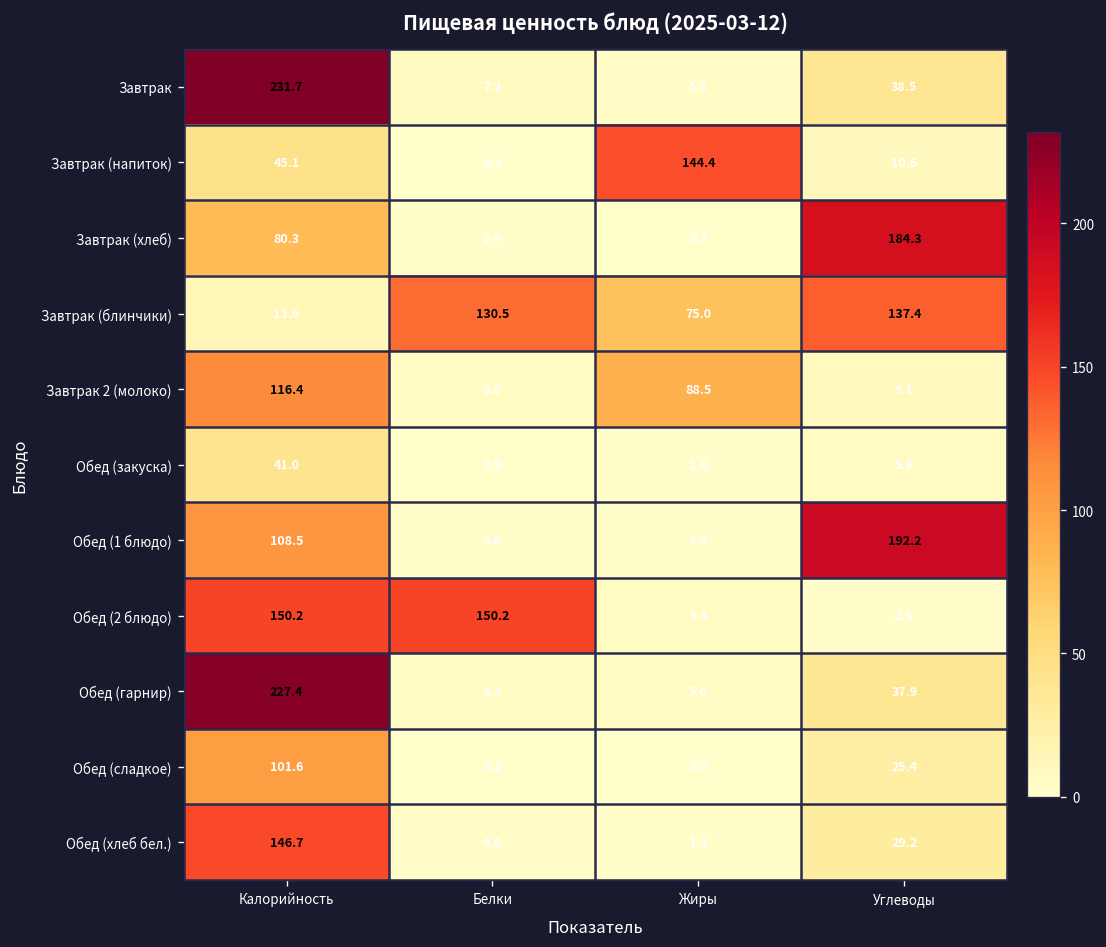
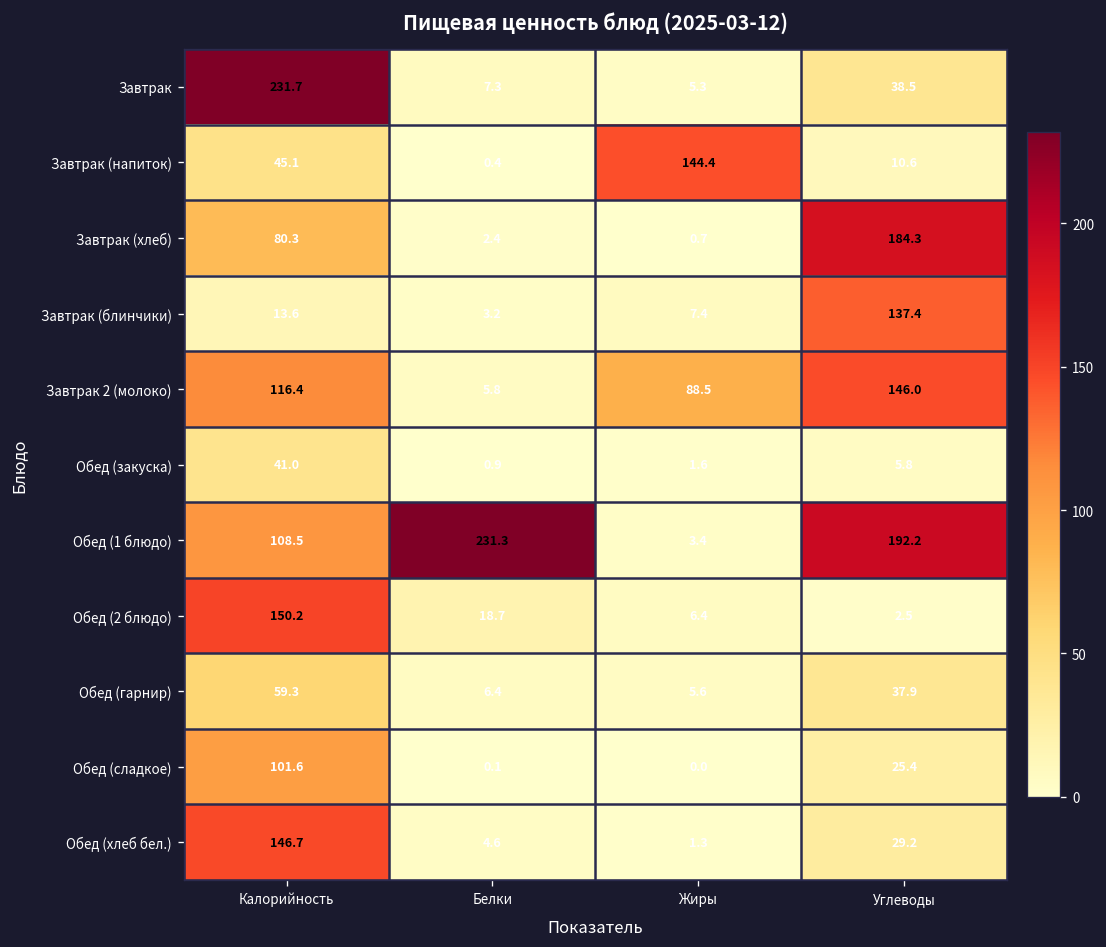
  {
    "Завтрак": {
      "Калорийность": 231.7,
      "Белки": 7.3,
      "Жиры": 5.3,
      "Углеводы": 38.5
    },
    "Завтрак (напиток)": {
      "Калорийность": 45.1,
      "Белки": 0.4,
      "Жиры": 144.4,
      "Углеводы": 10.6
    },
    "Завтрак (хлеб)": {
      "Калорийность": 80.3,
      "Белки": 2.4,
      "Жиры": 0.7,
      "Углеводы": 184.3
    },
    "Завтрак (блинчики)": {
      "Калорийность": 13.6,
-     "Белки": 130.5,
-     "Жиры": 75.0,
+     "Белки": 3.2,
+     "Жиры": 7.4,
      "Углеводы": 137.4
    },
    "Завтрак 2 (молоко)": {
      "Калорийность": 116.4,
      "Белки": 5.8,
      "Жиры": 88.5,
-     "Углеводы": 9.1
+     "Углеводы": 146.0
    },
    "Обед (закуска)": {
      "Калорийность": 41.0,
      "Белки": 0.9,
      "Жиры": 1.6,
      "Углеводы": 5.8
    },
    "Обед (1 блюдо)": {
      "Калорийность": 108.5,
-     "Белки": 3.6,
+     "Белки": 231.3,
      "Жиры": 3.4,
      "Углеводы": 192.2
    },
    "Обед (2 блюдо)": {
      "Калорийность": 150.2,
-     "Белки": 150.2,
+     "Белки": 18.7,
      "Жиры": 6.4,
      "Углеводы": 2.5
    },
    "Обед (гарнир)": {
-     "Калорийность": 227.4,
+     "Калорийность": 59.3,
      "Белки": 6.4,
      "Жиры": 5.6,
      "Углеводы": 37.9
    },
    "Обед (сладкое)": {
      "Калорийность": 101.6,
      "Белки": 0.1,
      "Жиры": 0.0,
      "Углеводы": 25.4
    },
    "Обед (хлеб бел.)": {
      "Калорийность": 146.7,
      "Белки": 4.6,
      "Жиры": 1.3,
      "Углеводы": 29.2
    }
  }
